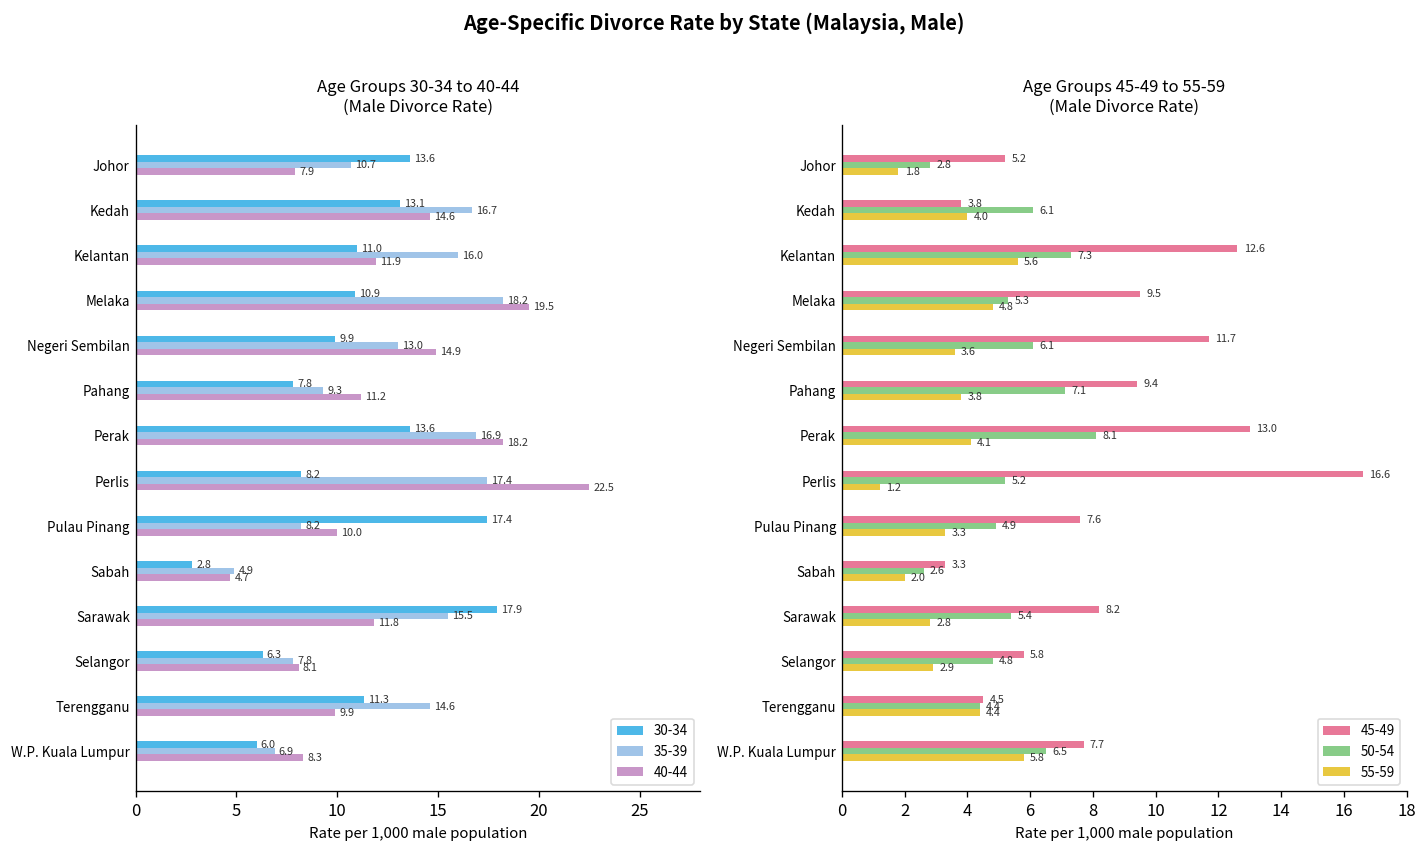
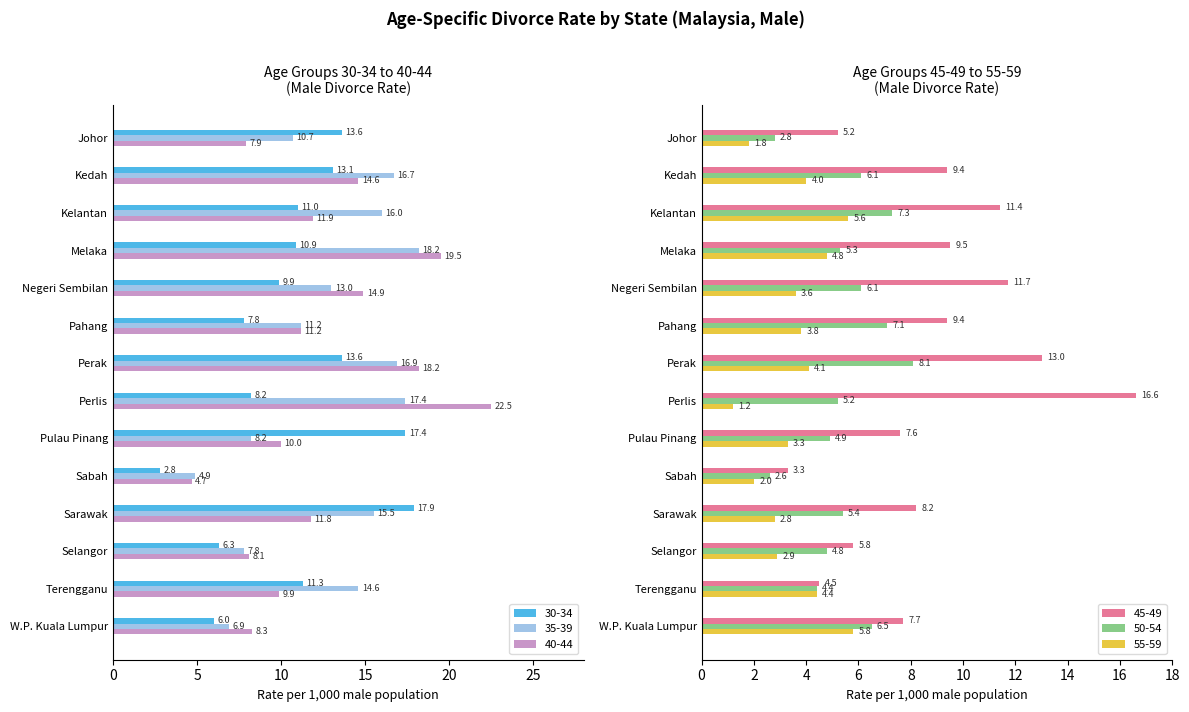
  {
    "Age Groups 30-34 to 40-44 (Male Divorce Rate)": {
      "30-34": {
        "Johor": 13.6,
        "Kedah": 13.1,
        "Kelantan": 11.0,
        "Melaka": 10.9,
        "Negeri Sembilan": 9.9,
        "Pahang": 7.8,
        "Perak": 13.6,
        "Perlis": 8.2,
        "Pulau Pinang": 17.4,
        "Sabah": 2.8,
        "Sarawak": 17.9,
        "Selangor": 6.3,
        "Terengganu": 11.3,
        "W.P. Kuala Lumpur": 6.0
      },
      "35-39": {
        "Johor": 10.7,
        "Kedah": 16.7,
        "Kelantan": 16.0,
        "Melaka": 18.2,
        "Negeri Sembilan": 13.0,
-       "Pahang": 9.3,
+       "Pahang": 11.2,
        "Perak": 16.9,
        "Perlis": 17.4,
        "Pulau Pinang": 8.2,
        "Sarawak": 15.5,
        "Terengganu": 14.6,
        "W.P. Kuala Lumpur": 6.9
      },
      "40-44": {
        "Johor": 7.9,
        "Kedah": 14.6,
        "Kelantan": 11.9,
        "Melaka": 19.5,
        "Negeri Sembilan": 14.9,
        "Pahang": 11.2,
        "Perak": 18.2,
        "Perlis": 22.5,
        "Pulau Pinang": 10.0,
        "Sarawak": 11.8,
        "Terengganu": 9.9,
        "W.P. Kuala Lumpur": 8.3
      }
    },
    "Age Groups 45-49 to 55-59 (Male Divorce Rate)": {
      "45-49": {
        "Johor": 5.2,
-       "Kedah": 3.8,
-       "Kelantan": 12.6,
+       "Kedah": 9.4,
+       "Kelantan": 11.4,
        "Melaka": 9.5,
        "Negeri Sembilan": 11.7,
        "Pahang": 9.4,
        "Perak": 13.0,
        "Perlis": 16.6,
        "Pulau Pinang": 7.6,
        "Sabah": 3.3,
        "Sarawak": 8.2,
        "Selangor": 5.8,
        "W.P. Kuala Lumpur": 7.7
      },
      "50-54": {
        "Johor": 2.8,
        "Kedah": 6.1,
        "Kelantan": 7.3,
        "Melaka": 5.3,
        "Negeri Sembilan": 6.1,
        "Pahang": 7.1,
        "Perak": 8.1,
        "Perlis": 5.2,
        "Pulau Pinang": 4.9,
        "Sabah": 2.6,
        "Sarawak": 5.4,
        "Selangor": 4.8,
        "W.P. Kuala Lumpur": 6.5
      },
      "55-59": {
        "Johor": 1.8,
        "Kedah": 4.0,
        "Kelantan": 5.6,
        "Melaka": 4.8,
        "Negeri Sembilan": 3.6,
        "Pahang": 3.8,
        "Perak": 4.1,
        "Perlis": 1.2,
        "Pulau Pinang": 3.3,
        "Sabah": 2.0,
        "Sarawak": 2.8,
        "Selangor": 2.9,
        "W.P. Kuala Lumpur": 5.8
      }
    }
  }
